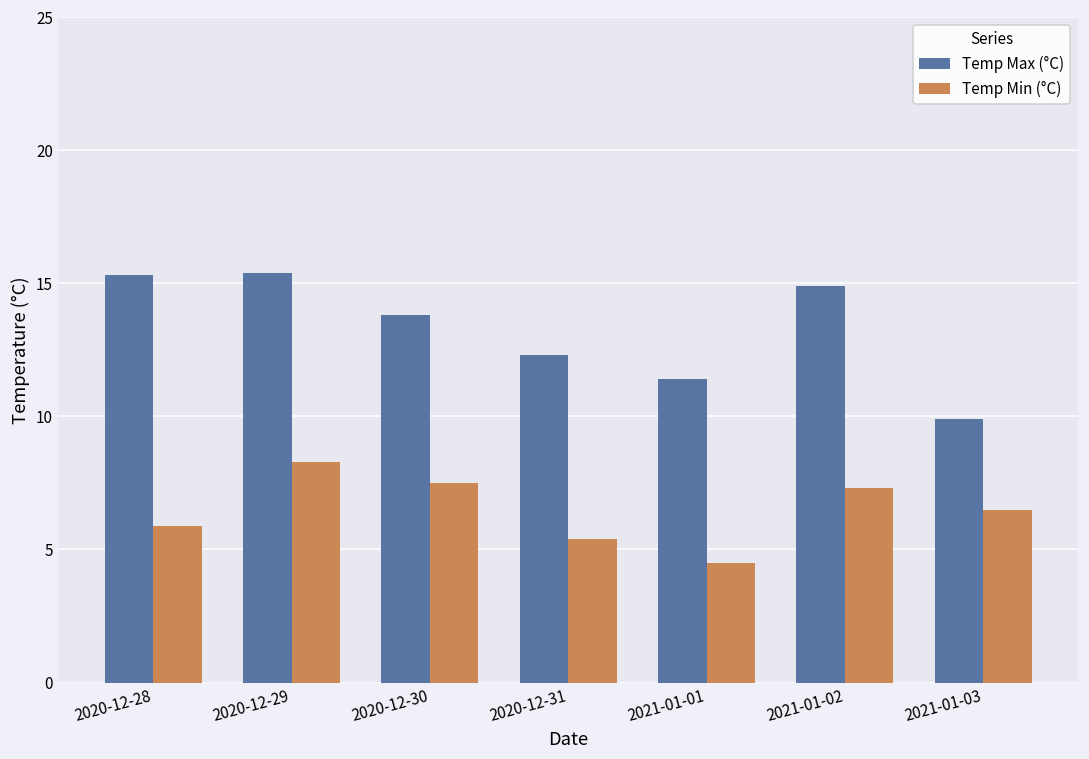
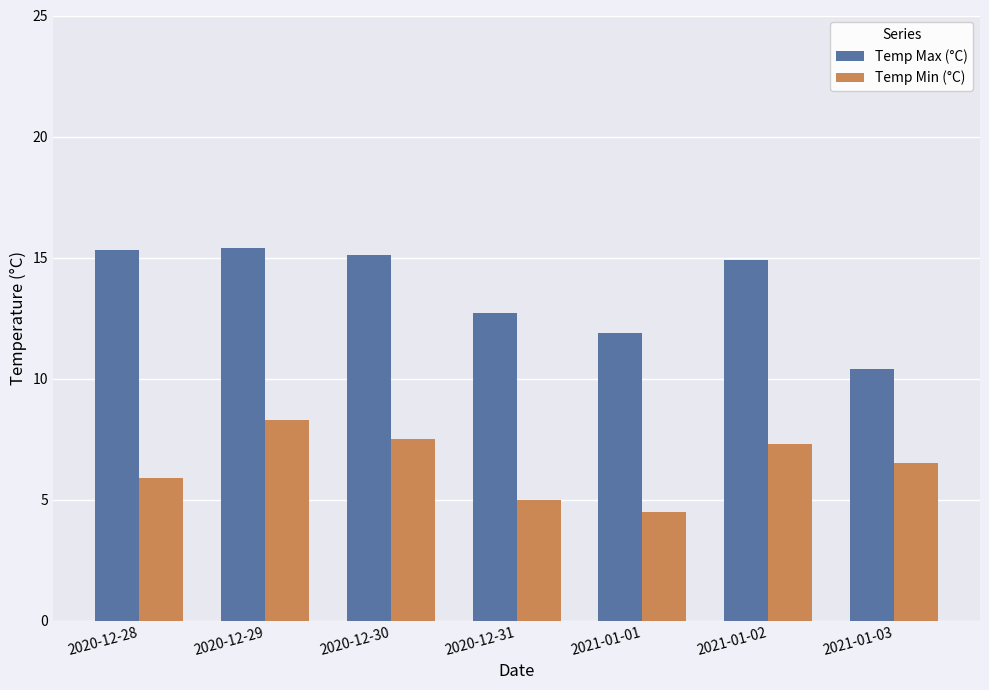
  {
    "Temp Max (°C)": {
      "2020-12-28": 15.3,
      "2020-12-29": 15.4,
-     "2020-12-30": 13.8,
-     "2020-12-31": 12.3,
-     "2021-01-01": 11.4,
+     "2020-12-30": 15.1,
+     "2020-12-31": 12.7,
+     "2021-01-01": 11.9,
      "2021-01-02": 14.9,
-     "2021-01-03": 9.9
+     "2021-01-03": 10.4
    },
    "Temp Min (°C)": {
      "2020-12-28": 5.9,
      "2020-12-29": 8.3,
      "2020-12-30": 7.5,
-     "2020-12-31": 5.4,
+     "2020-12-31": 5.0,
      "2021-01-01": 4.5,
      "2021-01-02": 7.3,
      "2021-01-03": 6.5
    }
  }
